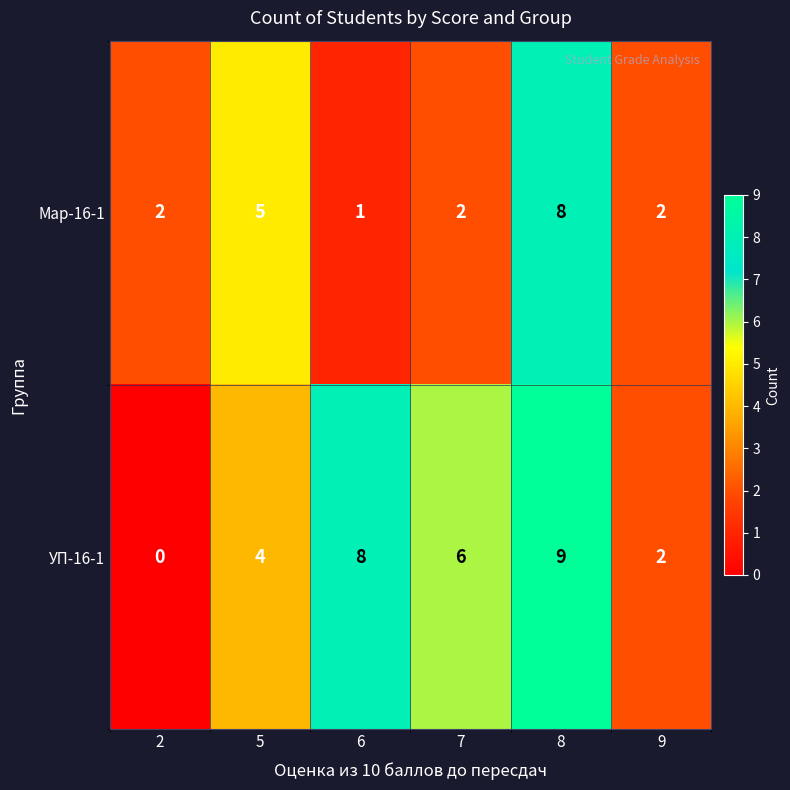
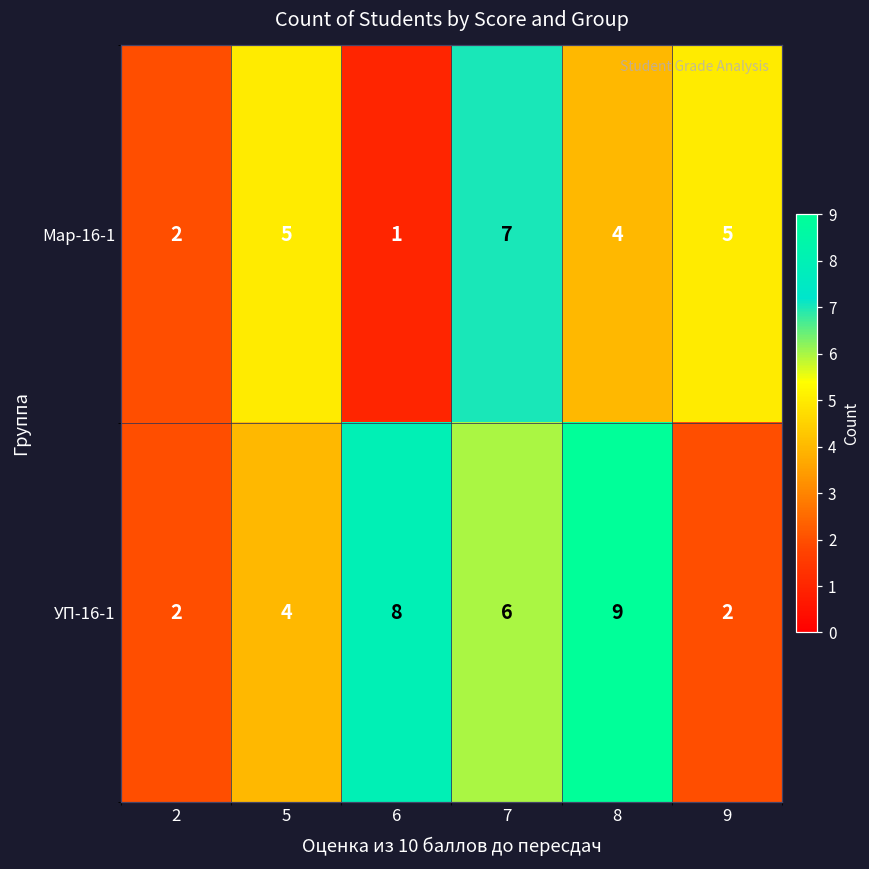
  {
    "Мар-16-1": {
      "2": 2,
      "5": 5,
      "6": 1,
-     "7": 2,
-     "8": 8,
-     "9": 2
+     "7": 7,
+     "8": 4,
+     "9": 5
    },
    "УП-16-1": {
-     "2": 0,
+     "2": 2,
      "5": 4,
      "6": 8,
      "7": 6,
      "8": 9,
      "9": 2
    }
  }
